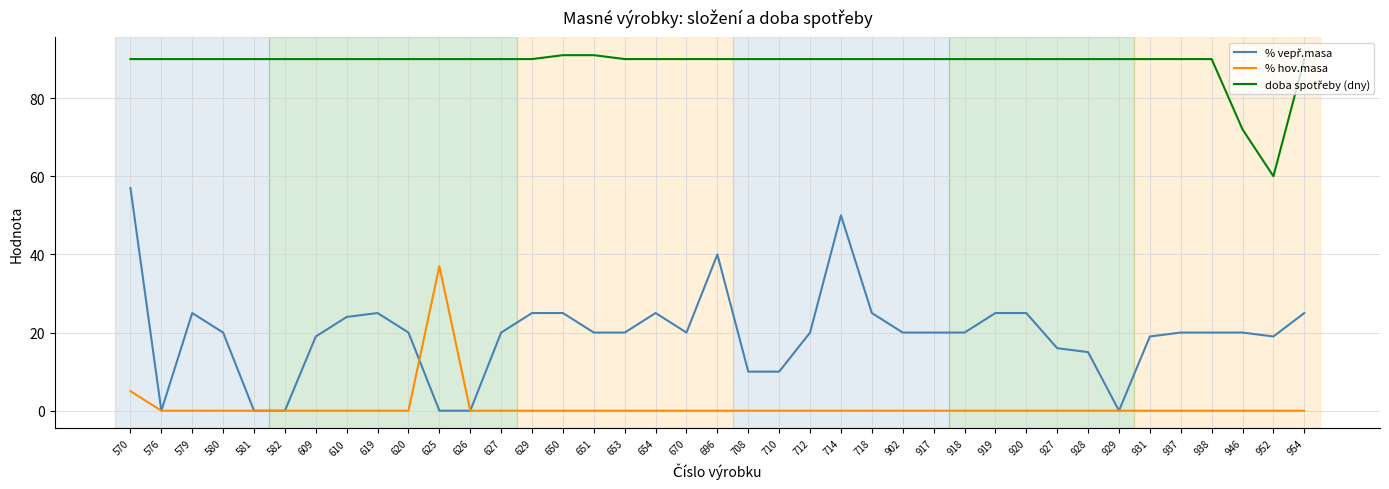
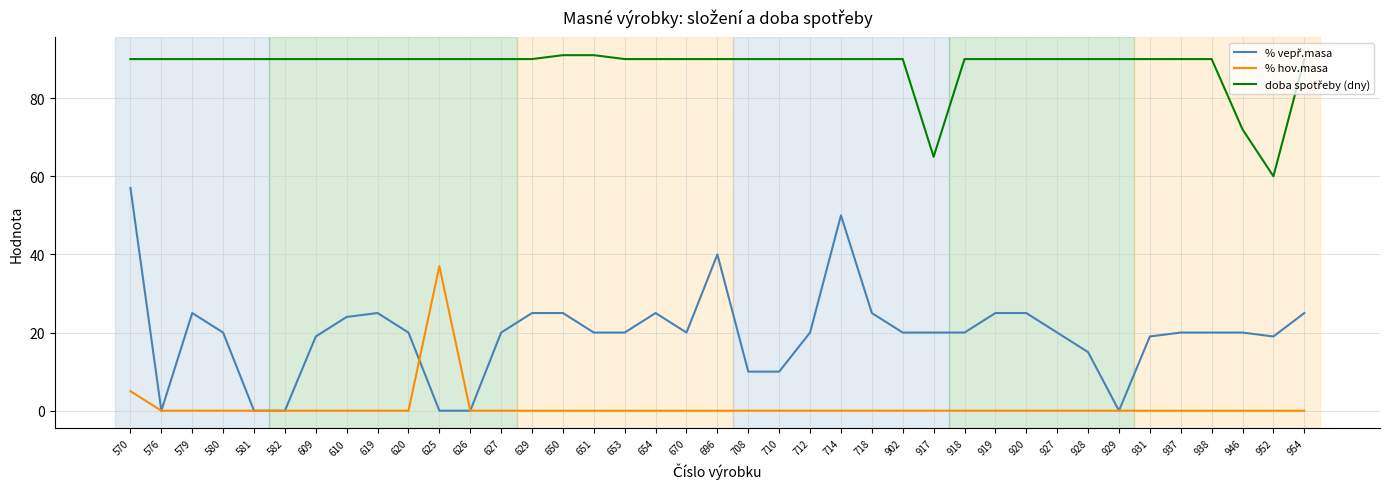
  {
    "% vepř.masa": {
      "570": 57,
      "579": 25,
      "580": 20,
      "609": 19,
      "610": 24,
      "619": 25,
      "620": 20,
      "625": 0,
      "627": 20,
      "629": 25,
      "650": 25,
      "651": 20,
      "653": 20,
      "654": 25,
      "670": 20,
      "696": 40,
      "708": 10,
      "710": 10,
      "712": 20,
      "714": 50,
      "718": 25,
      "902": 20,
      "917": 20,
      "918": 20,
      "919": 25,
      "920": 25,
-     "927": 16,
+     "927": 20,
      "928": 15,
      "931": 19,
      "937": 20,
      "938": 20,
      "946": 20,
      "952": 19,
      "954": 25
    },
    "% hov.masa": {
      "570": 5,
      "579": 0,
      "580": 0,
      "609": 0,
      "610": 0,
      "619": 0,
      "620": 0,
      "625": 37,
      "627": 0,
      "629": 0,
      "650": 0,
      "651": 0,
      "653": 0,
      "654": 0,
      "670": 0,
      "696": 0,
      "708": 0,
      "710": 0,
      "712": 0,
      "714": 0,
      "718": 0,
      "902": 0,
      "917": 0,
      "918": 0,
      "919": 0,
      "920": 0,
      "927": 0,
      "928": 0,
      "931": 0,
      "937": 0,
      "938": 0,
      "946": 0,
      "952": 0,
      "954": 0
    },
    "doba spotřeby (dny)": {
      "570": 90,
      "576": 90,
      "579": 90,
      "580": 90,
      "581": 90,
      "582": 90,
      "609": 90,
      "610": 90,
      "619": 90,
      "620": 90,
      "625": 90,
      "626": 90,
      "627": 90,
      "629": 90,
      "650": 91,
      "651": 91,
      "653": 90,
      "654": 90,
      "670": 90,
      "696": 90,
      "708": 90,
      "710": 90,
      "712": 90,
      "714": 90,
      "718": 90,
      "902": 90,
-     "917": 90,
+     "917": 65,
      "918": 90,
      "919": 90,
      "920": 90,
      "927": 90,
      "928": 90,
      "929": 90,
      "931": 90,
      "937": 90,
      "938": 90,
      "946": 72,
      "952": 60
    }
  }
